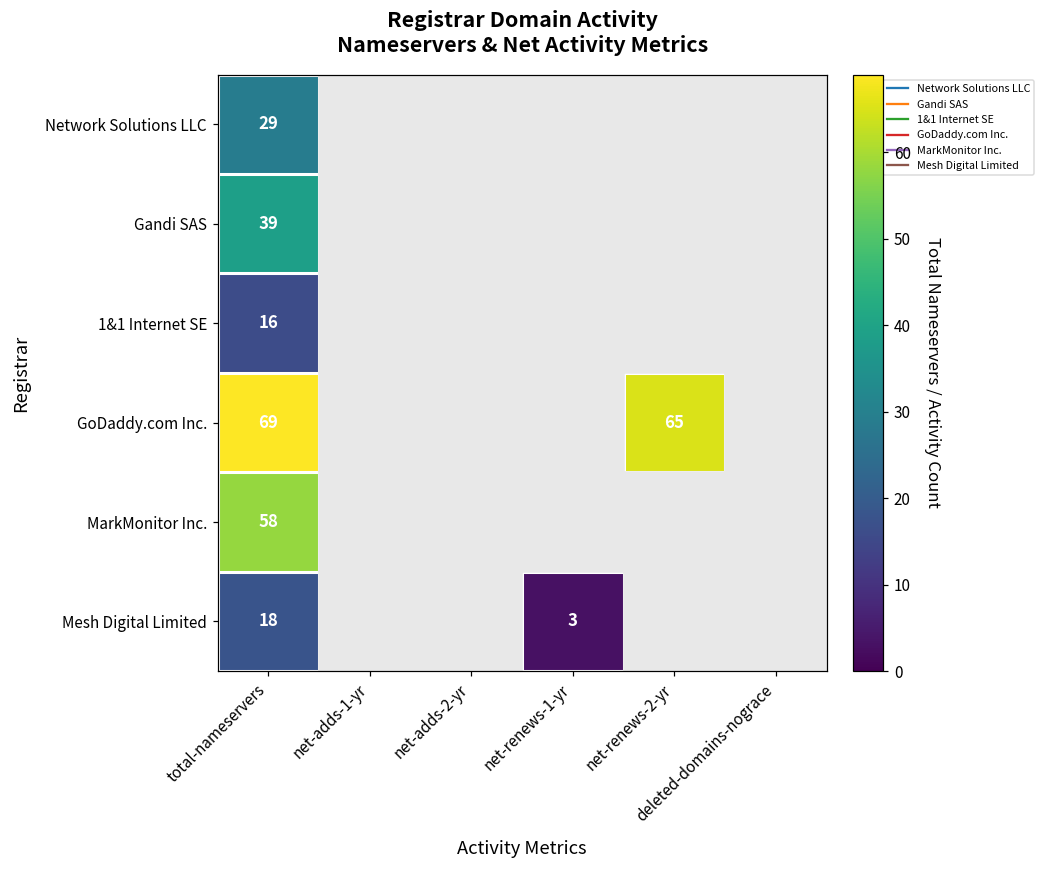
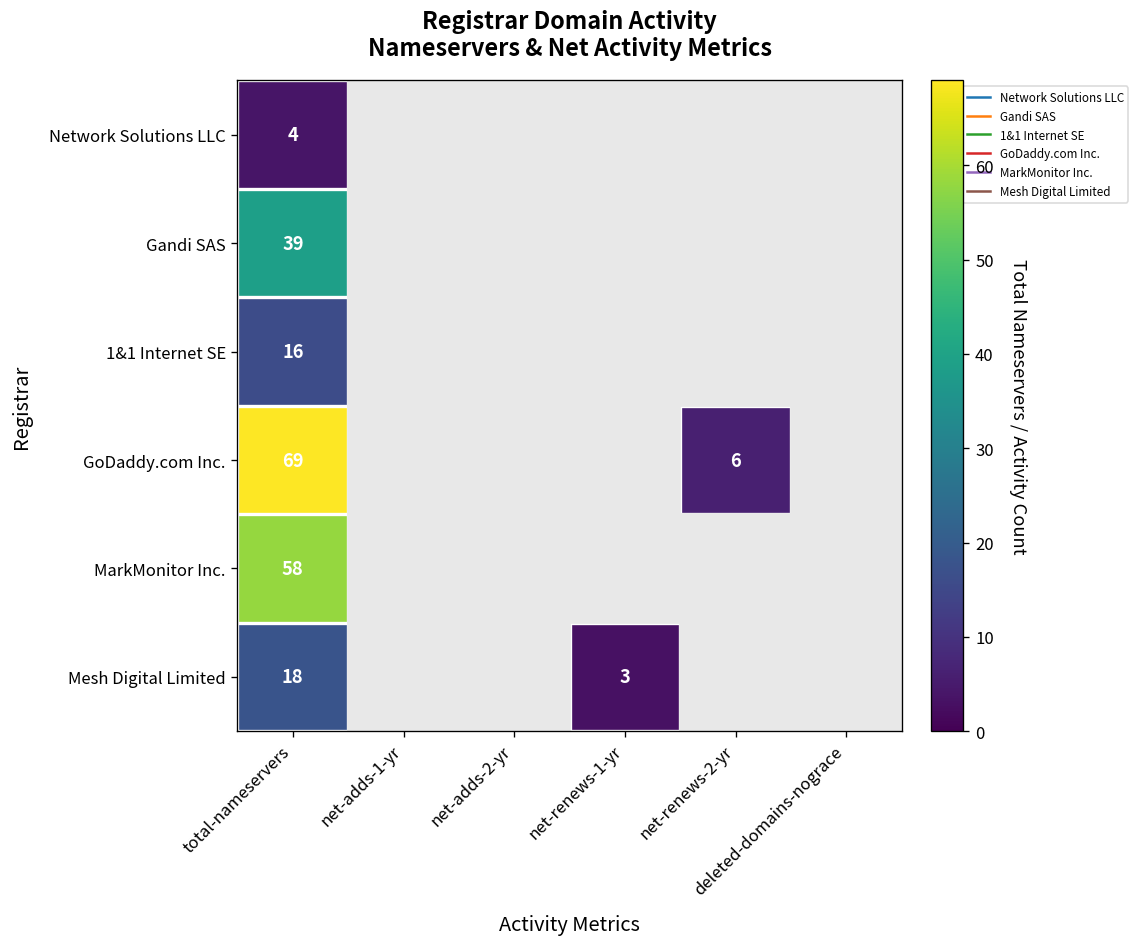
  {
    "Network Solutions LLC": {
-     "total-nameservers": 29
+     "total-nameservers": 4
    },
    "Gandi SAS": {
      "total-nameservers": 39
    },
    "1&1 Internet SE": {
      "total-nameservers": 16
    },
    "GoDaddy.com Inc.": {
      "total-nameservers": 69,
-     "net-renews-2-yr": 65
+     "net-renews-2-yr": 6
    },
    "MarkMonitor Inc.": {
      "total-nameservers": 58
    },
    "Mesh Digital Limited": {
      "total-nameservers": 18,
      "net-renews-1-yr": 3
    }
  }
